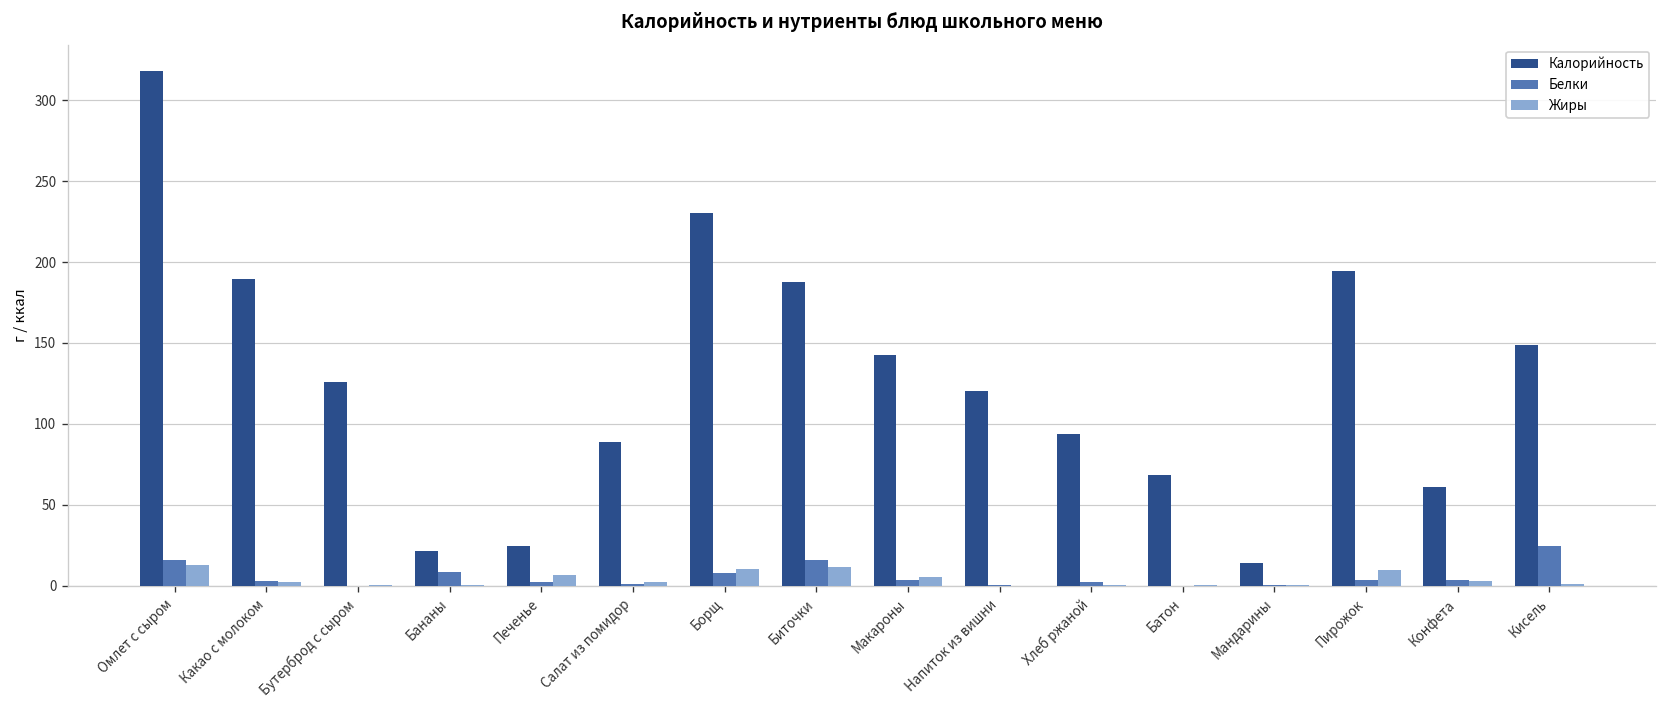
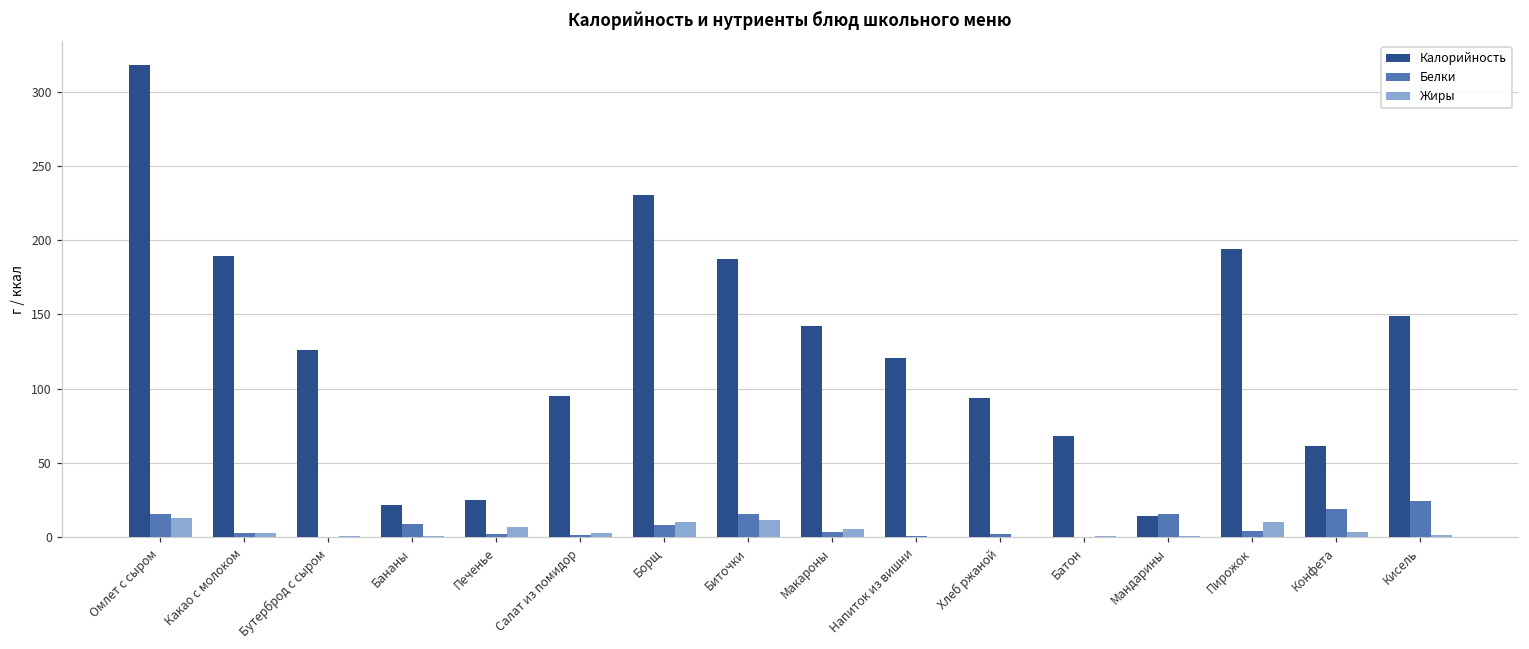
  {
    "Калорийность": {
      "Омлет с сыром": 318,
      "Какао с молоком": 189,
      "Бутерброд с сыром": 126,
      "Бананы": 22,
      "Печенье": 25,
-     "Салат из помидор": 89,
+     "Салат из помидор": 95,
      "Борщ": 230,
      "Биточки": 187,
      "Макароны": 142,
      "Напиток из вишни": 120,
      "Хлеб ржаной": 94,
      "Батон": 68,
      "Мандарины": 14,
      "Пирожок": 194,
      "Конфета": 61,
      "Кисель": 149
    },
    "Белки": {
      "Омлет с сыром": 16,
      "Какао с молоком": 3,
      "Бананы": 8,
      "Печенье": 2,
      "Борщ": 8,
      "Биточки": 16,
      "Макароны": 3,
      "Хлеб ржаной": 2,
-     "Мандарины": 0,
+     "Мандарины": 16,
      "Пирожок": 4,
-     "Конфета": 3,
+     "Конфета": 19,
      "Кисель": 25
    },
    "Жиры": {
      "Омлет с сыром": 13,
      "Какао с молоком": 3,
      "Печенье": 7,
      "Салат из помидор": 3,
      "Борщ": 10,
      "Биточки": 12,
      "Макароны": 5,
      "Пирожок": 10,
      "Конфета": 3
    }
  }
